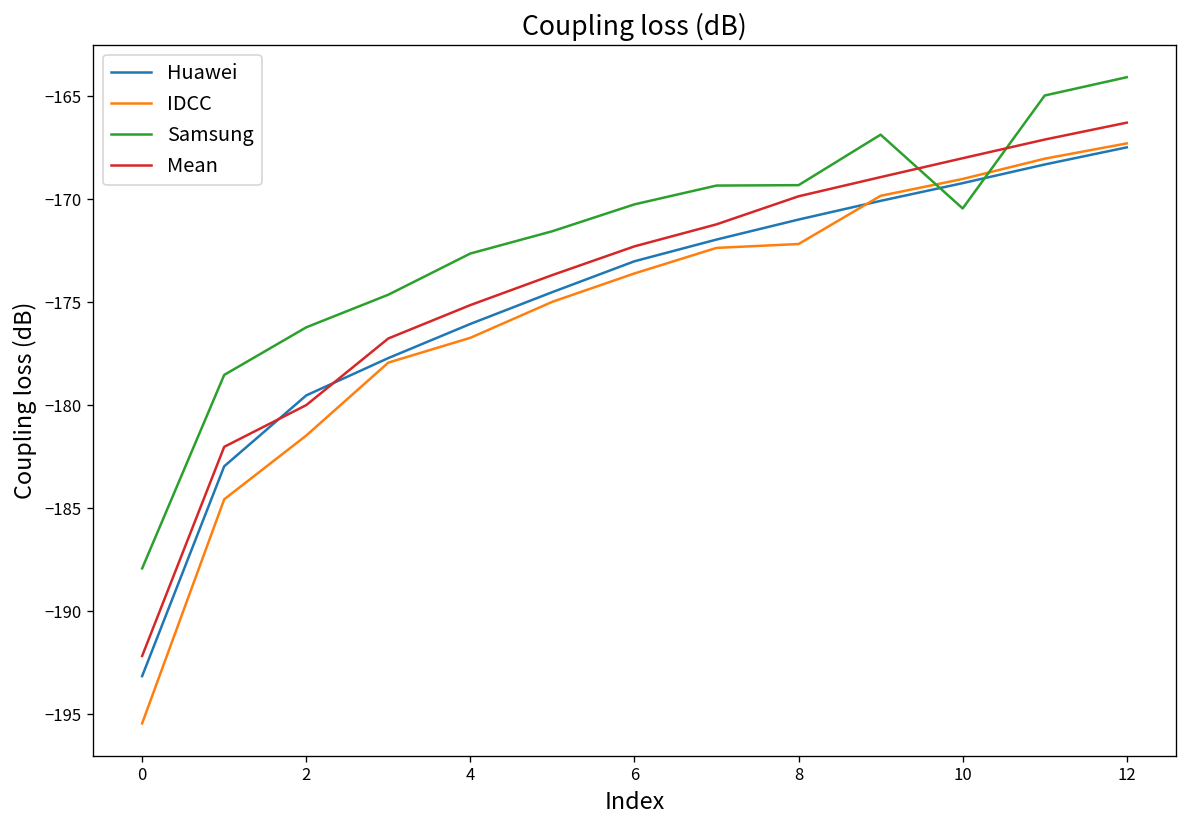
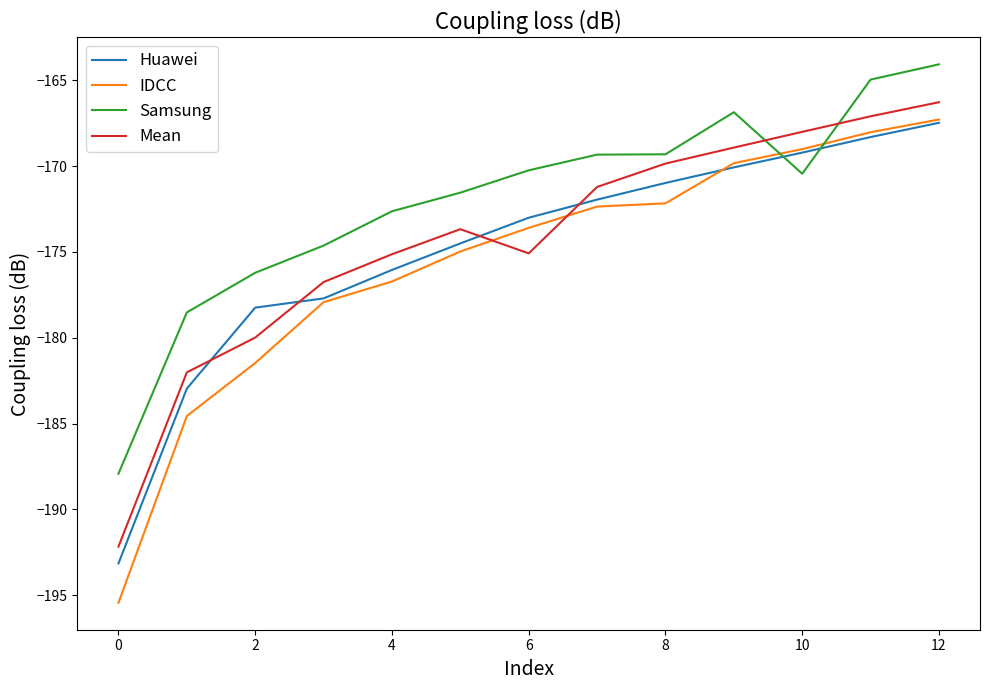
  {
    "Huawei": {
      "0": -193.1,
-     "2": -179.5,
+     "2": -178.2,
      "4": -176.0,
      "6": -173.0,
      "8": -171.0,
      "10": -169.2,
      "12": -167.5
    },
    "IDCC": {
      "0": -195.4,
      "2": -181.5,
      "4": -176.7,
      "6": -173.6,
      "8": -172.2,
      "10": -169.0,
      "12": -167.3
    },
    "Samsung": {
      "0": -187.9,
      "2": -176.2,
      "4": -172.6,
      "6": -170.2,
      "8": -169.3,
      "10": -170.4,
      "12": -164.1
    },
    "Mean": {
      "0": -192.2,
      "2": -180.0,
      "4": -175.1,
-     "6": -172.3,
+     "6": -175.1,
      "8": -169.9,
      "10": -168.0,
      "12": -166.3
    }
  }
